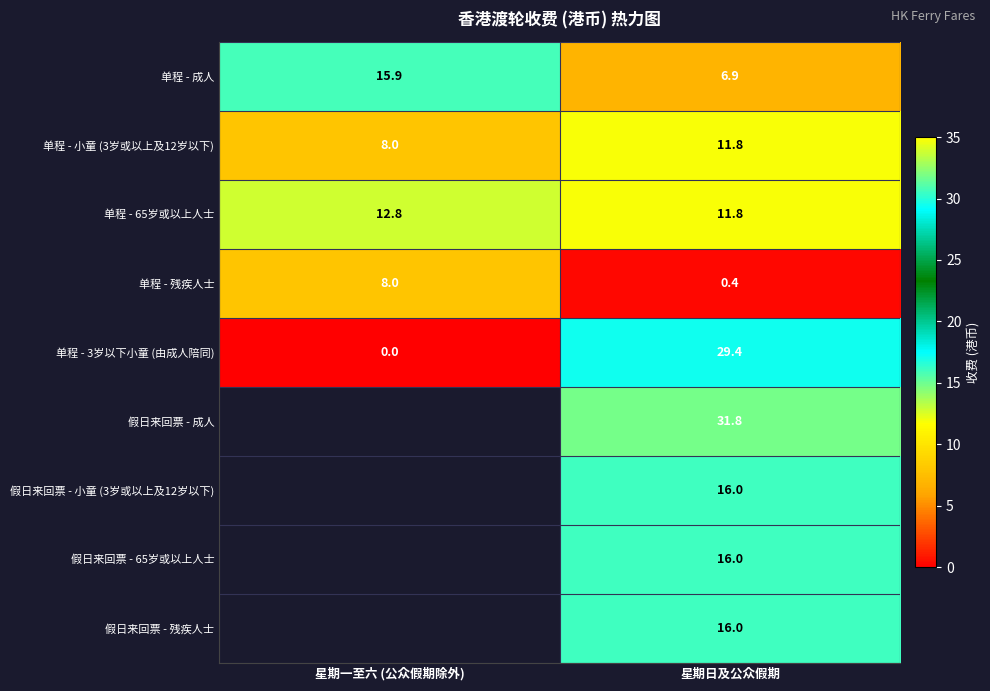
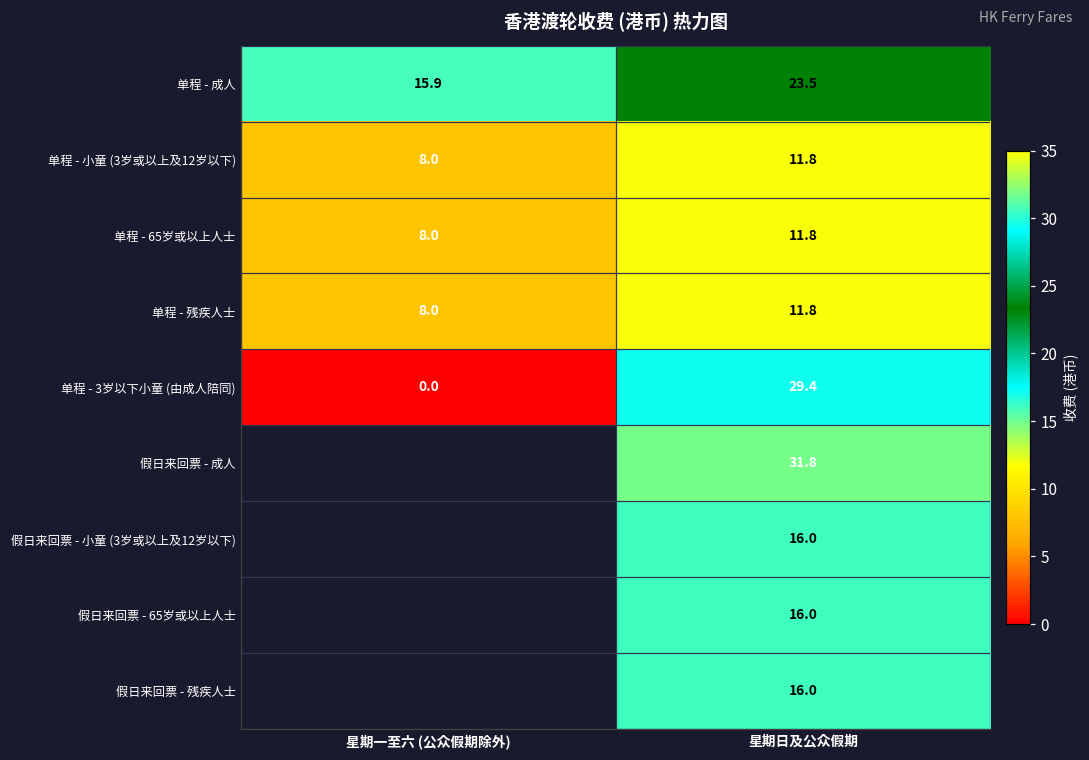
  {
    "单程 - 成人": {
      "星期一至六 (公众假期除外)": 15.9,
-     "星期日及公众假期": 6.9
+     "星期日及公众假期": 23.5
    },
    "单程 - 小童 (3岁或以上及12岁以下)": {
      "星期一至六 (公众假期除外)": 8.0,
      "星期日及公众假期": 11.8
    },
    "单程 - 65岁或以上人士": {
-     "星期一至六 (公众假期除外)": 12.8,
+     "星期一至六 (公众假期除外)": 8.0,
      "星期日及公众假期": 11.8
    },
    "单程 - 残疾人士": {
      "星期一至六 (公众假期除外)": 8.0,
-     "星期日及公众假期": 0.4
+     "星期日及公众假期": 11.8
    },
    "单程 - 3岁以下小童 (由成人陪同)": {
      "星期一至六 (公众假期除外)": 0.0,
      "星期日及公众假期": 29.4
    },
    "假日来回票 - 成人": {
      "星期日及公众假期": 31.8
    },
    "假日来回票 - 小童 (3岁或以上及12岁以下)": {
      "星期日及公众假期": 16.0
    },
    "假日来回票 - 65岁或以上人士": {
      "星期日及公众假期": 16.0
    },
    "假日来回票 - 残疾人士": {
      "星期日及公众假期": 16.0
    }
  }
